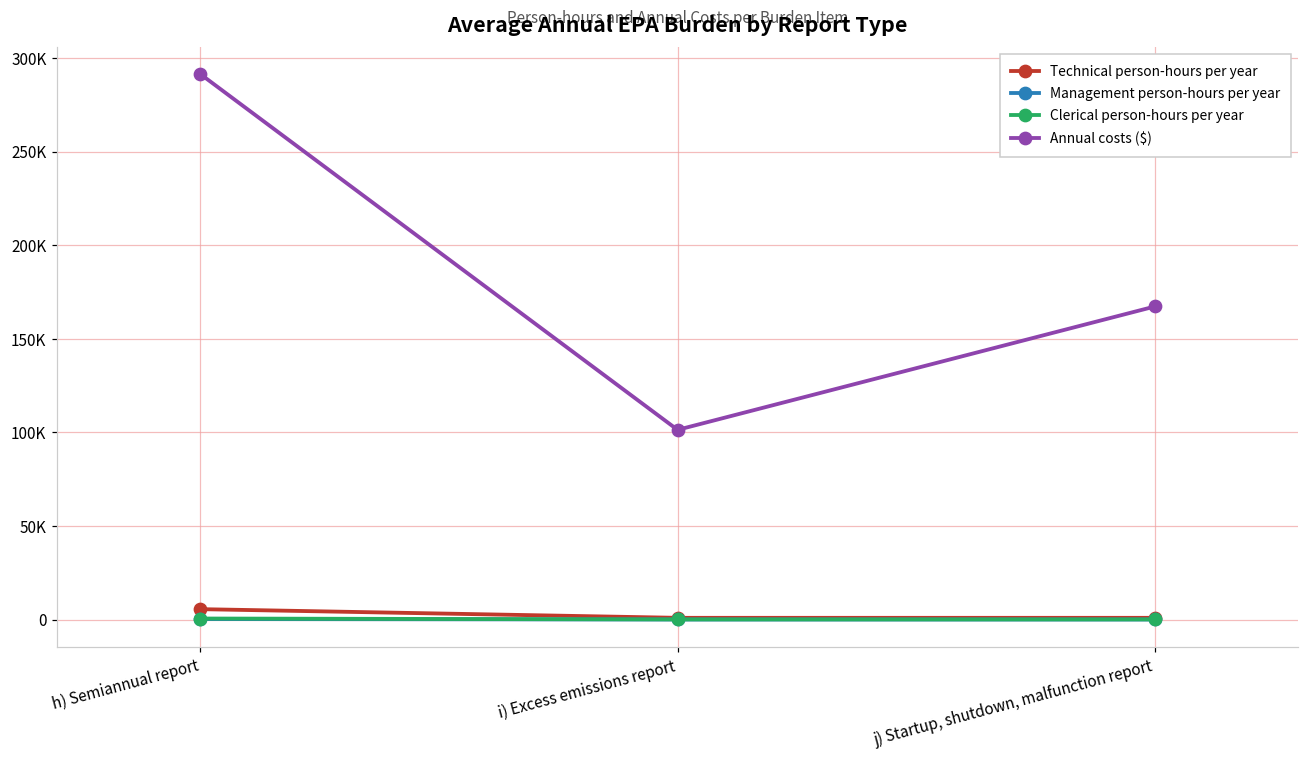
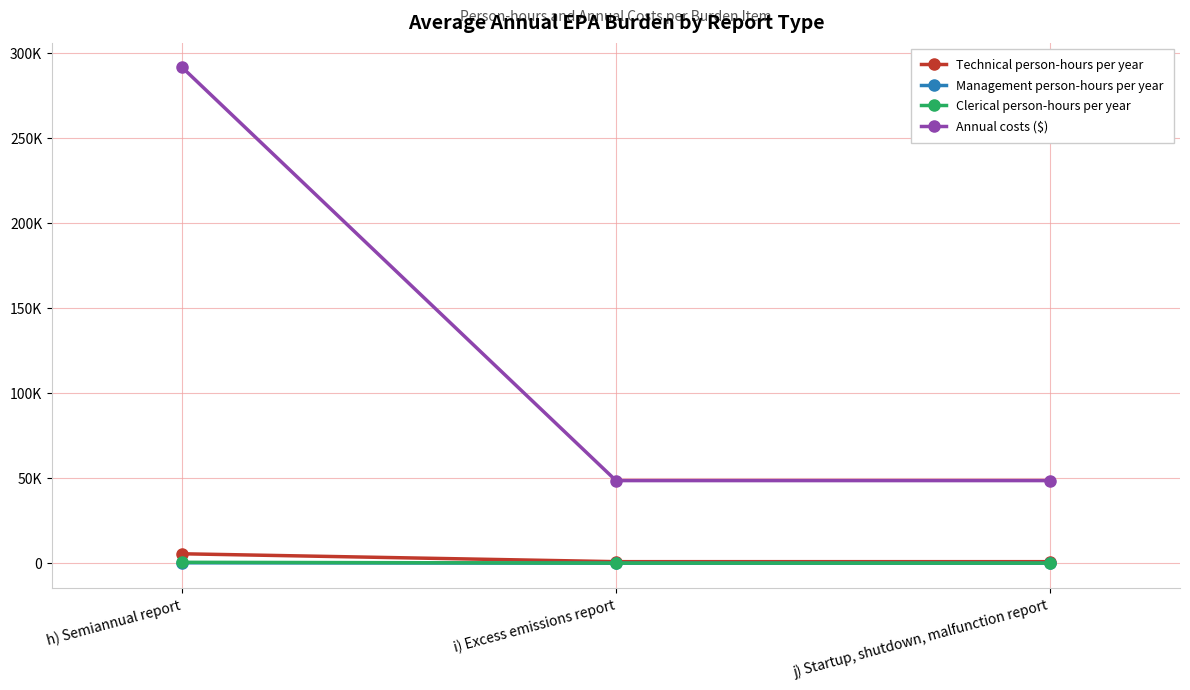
  {
    "Technical person-hours per year": {
      "h) Semiannual report": 6000
    },
    "Annual costs ($)": {
      "h) Semiannual report": 291000,
-     "i) Excess emissions report": 101000,
-     "j) Startup, shutdown, malfunction report": 167000
+     "i) Excess emissions report": 49000,
+     "j) Startup, shutdown, malfunction report": 49000
    }
  }
